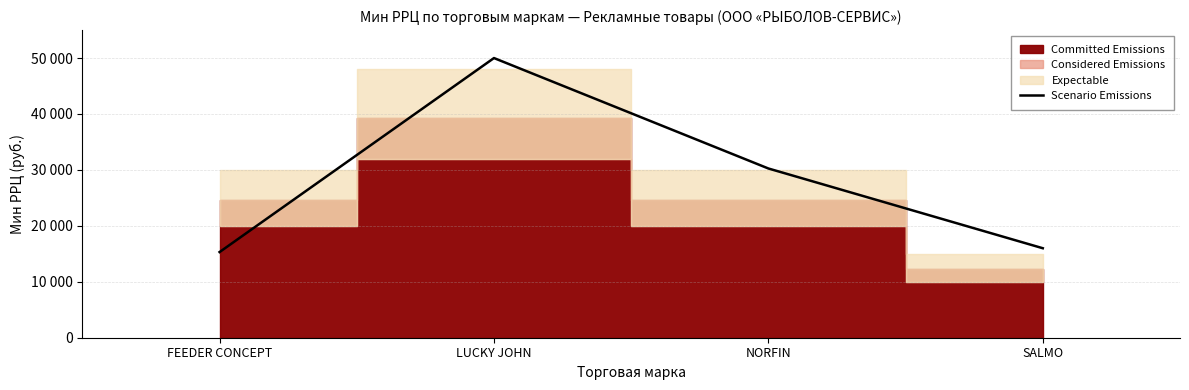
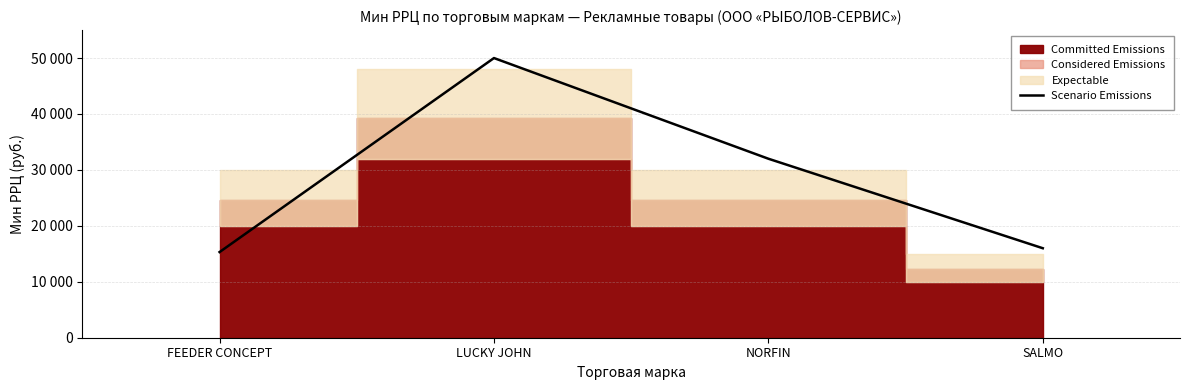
  {
    "Scenario Emissions": {
      "FEEDER CONCEPT": 15000,
      "LUCKY JOHN": 50000,
-     "NORFIN": 30000,
+     "NORFIN": 32000,
      "SALMO": 16000
    }
  }
